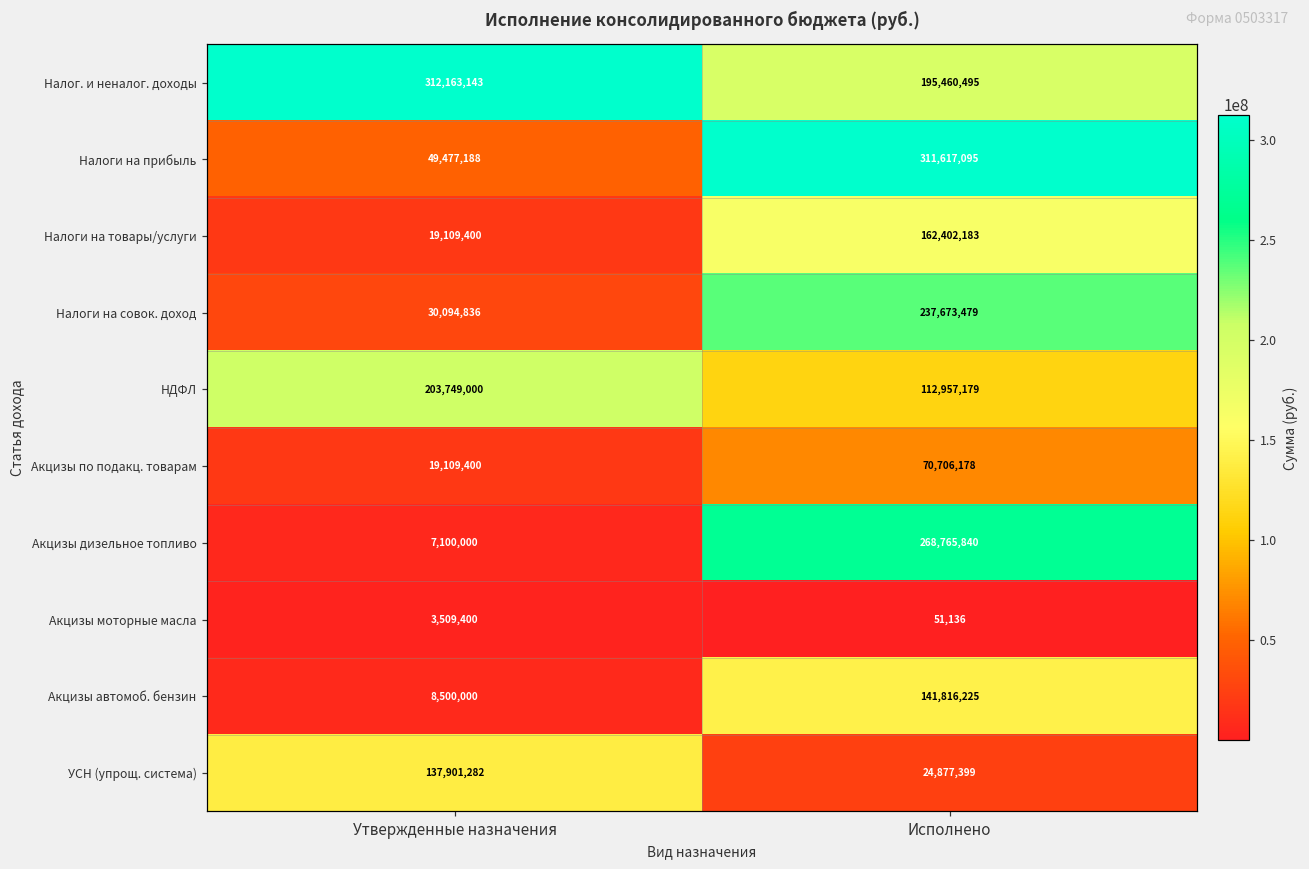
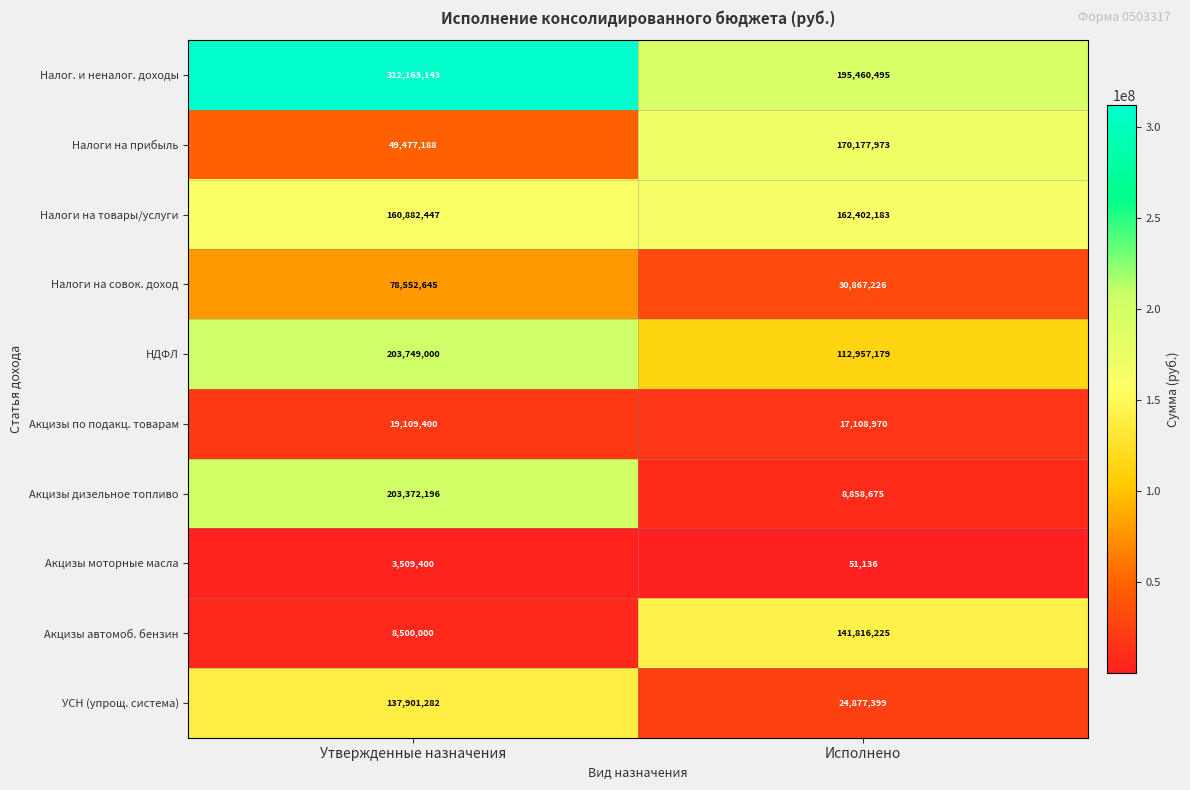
  {
    "Налог. и неналог. доходы": {
      "Утвержденные назначения": "312,163,143",
      "Исполнено": "195,460,495"
    },
    "Налоги на прибыль": {
      "Утвержденные назначения": "49,477,188",
-     "Исполнено": "311,617,095"
+     "Исполнено": "170,177,973"
    },
    "Налоги на товары/услуги": {
-     "Утвержденные назначения": "19,109,400",
+     "Утвержденные назначения": "160,882,447",
      "Исполнено": "162,402,183"
    },
    "Налоги на совок. доход": {
-     "Утвержденные назначения": "30,094,836",
-     "Исполнено": "237,673,479"
+     "Утвержденные назначения": "78,552,645",
+     "Исполнено": "30,867,226"
    },
    "НДФЛ": {
      "Утвержденные назначения": "203,749,000",
      "Исполнено": "112,957,179"
    },
    "Акцизы по подакц. товарам": {
      "Утвержденные назначения": "19,109,400",
-     "Исполнено": "70,706,178"
+     "Исполнено": "17,108,970"
    },
    "Акцизы дизельное топливо": {
-     "Утвержденные назначения": "7,100,000",
-     "Исполнено": "268,765,840"
+     "Утвержденные назначения": "203,372,196",
+     "Исполнено": "8,858,675"
    },
    "Акцизы моторные масла": {
      "Утвержденные назначения": "3,509,400",
      "Исполнено": "51,136"
    },
    "Акцизы автомоб. бензин": {
      "Утвержденные назначения": "8,500,000",
      "Исполнено": "141,816,225"
    },
    "УСН (упрощ. система)": {
      "Утвержденные назначения": "137,901,282",
      "Исполнено": "24,877,399"
    }
  }
